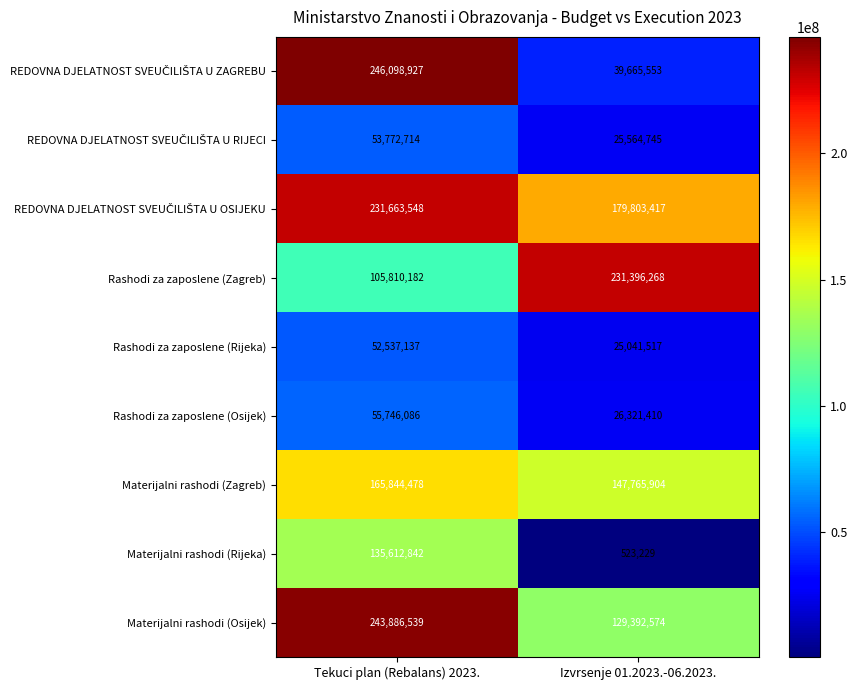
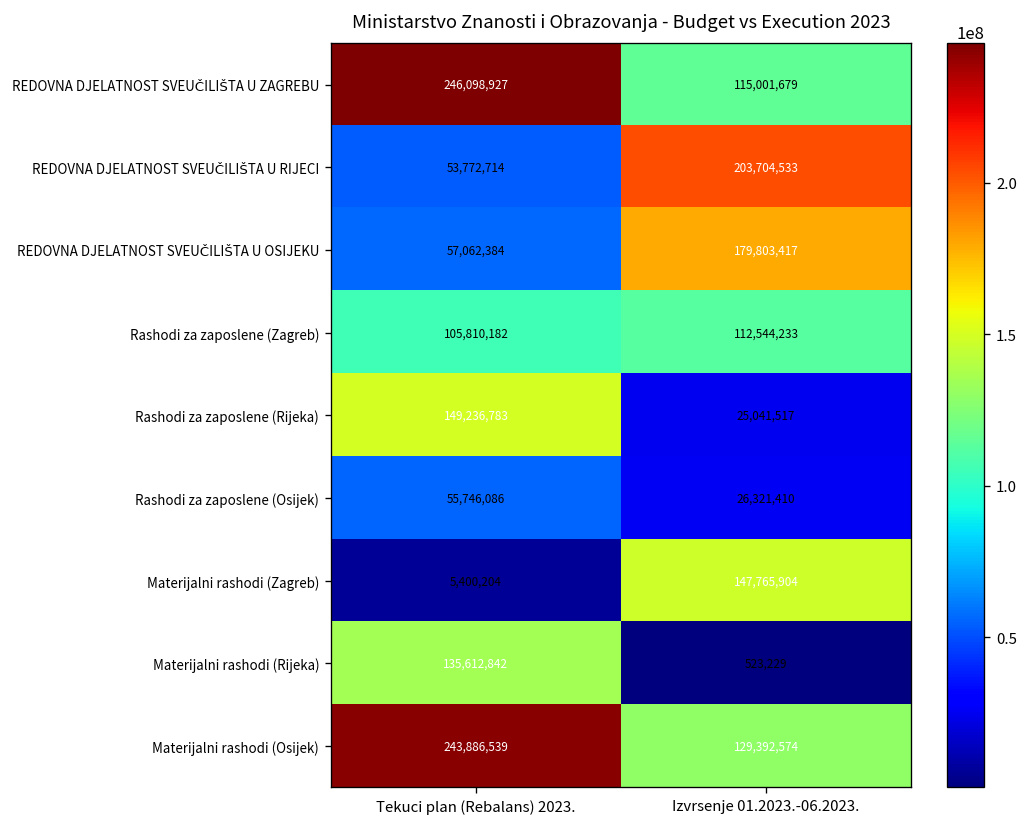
  {
    "REDOVNA DJELATNOST SVEUČILIŠTA U ZAGREBU": {
      "Tekuci plan (Rebalans) 2023.": "246,098,927",
-     "Izvrsenje 01.2023.-06.2023.": "39,665,553"
+     "Izvrsenje 01.2023.-06.2023.": "115,001,679"
    },
    "REDOVNA DJELATNOST SVEUČILIŠTA U RIJECI": {
      "Tekuci plan (Rebalans) 2023.": "53,772,714",
-     "Izvrsenje 01.2023.-06.2023.": "25,564,745"
+     "Izvrsenje 01.2023.-06.2023.": "203,704,533"
    },
    "REDOVNA DJELATNOST SVEUČILIŠTA U OSIJEKU": {
-     "Tekuci plan (Rebalans) 2023.": "231,663,548",
+     "Tekuci plan (Rebalans) 2023.": "57,062,384",
      "Izvrsenje 01.2023.-06.2023.": "179,803,417"
    },
    "Rashodi za zaposlene (Zagreb)": {
      "Tekuci plan (Rebalans) 2023.": "105,810,182",
-     "Izvrsenje 01.2023.-06.2023.": "231,396,268"
+     "Izvrsenje 01.2023.-06.2023.": "112,544,233"
    },
    "Rashodi za zaposlene (Rijeka)": {
-     "Tekuci plan (Rebalans) 2023.": "52,537,137",
+     "Tekuci plan (Rebalans) 2023.": "149,236,783",
      "Izvrsenje 01.2023.-06.2023.": "25,041,517"
    },
    "Rashodi za zaposlene (Osijek)": {
      "Tekuci plan (Rebalans) 2023.": "55,746,086",
      "Izvrsenje 01.2023.-06.2023.": "26,321,410"
    },
    "Materijalni rashodi (Zagreb)": {
-     "Tekuci plan (Rebalans) 2023.": "165,844,478",
+     "Tekuci plan (Rebalans) 2023.": "5,400,204",
      "Izvrsenje 01.2023.-06.2023.": "147,765,904"
    },
    "Materijalni rashodi (Rijeka)": {
      "Tekuci plan (Rebalans) 2023.": "135,612,842",
      "Izvrsenje 01.2023.-06.2023.": "523,229"
    },
    "Materijalni rashodi (Osijek)": {
      "Tekuci plan (Rebalans) 2023.": "243,886,539",
      "Izvrsenje 01.2023.-06.2023.": "129,392,574"
    }
  }
